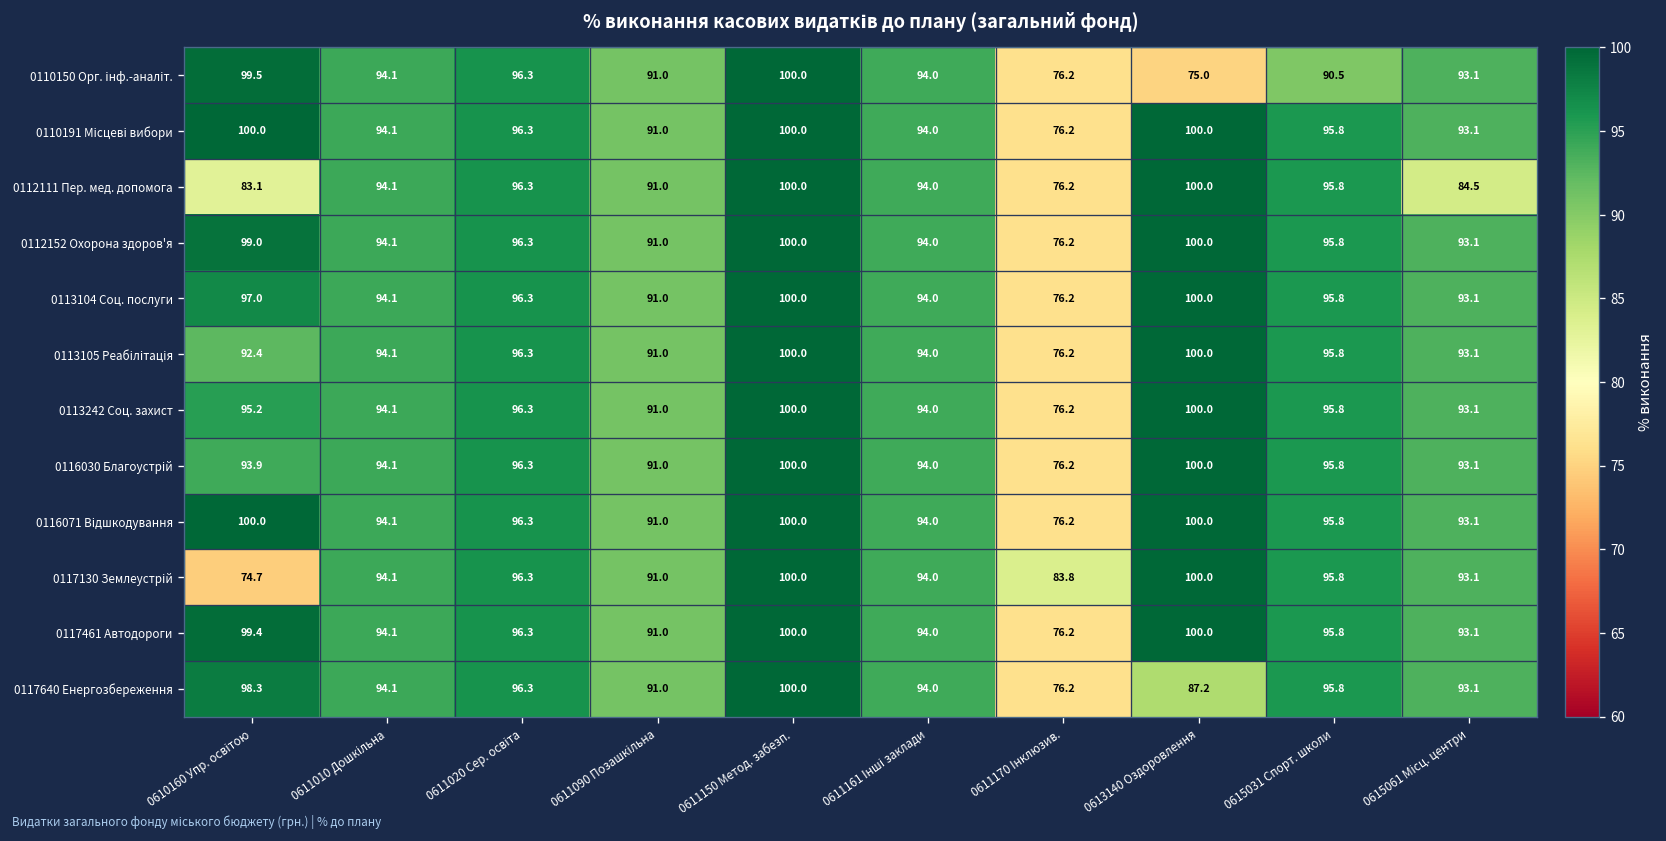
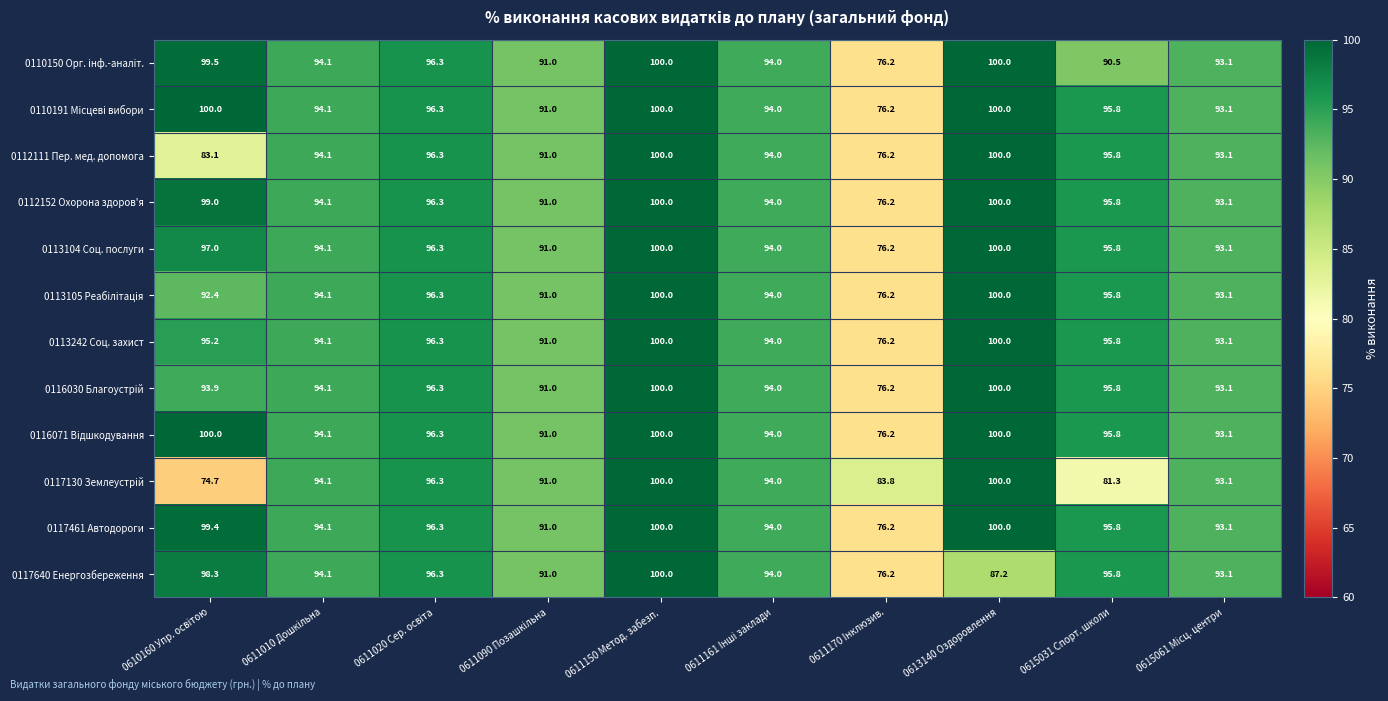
  {
    "0110150 Орг. інф.-аналіт.": {
      "0610160 Упр. освітою": 99.5,
      "0611010 Дошкільна": 94.1,
      "0611020 Сер. освіта": 96.3,
      "0611090 Позашкільна": 91.0,
      "0611150 Метод. забезп.": 100.0,
      "0611161 Інші заклади": 94.0,
      "0611170 Інклюзив.": 76.2,
-     "0613140 Оздоровлення": 75.0,
+     "0613140 Оздоровлення": 100.0,
      "0615031 Спорт. школи": 90.5,
      "0615061 Місц. центри": 93.1
    },
    "0110191 Місцеві вибори": {
      "0610160 Упр. освітою": 100.0,
      "0611010 Дошкільна": 94.1,
      "0611020 Сер. освіта": 96.3,
      "0611090 Позашкільна": 91.0,
      "0611150 Метод. забезп.": 100.0,
      "0611161 Інші заклади": 94.0,
      "0611170 Інклюзив.": 76.2,
      "0613140 Оздоровлення": 100.0,
      "0615031 Спорт. школи": 95.8,
      "0615061 Місц. центри": 93.1
    },
    "0112111 Пер. мед. допомога": {
      "0610160 Упр. освітою": 83.1,
      "0611010 Дошкільна": 94.1,
      "0611020 Сер. освіта": 96.3,
      "0611090 Позашкільна": 91.0,
      "0611150 Метод. забезп.": 100.0,
      "0611161 Інші заклади": 94.0,
      "0611170 Інклюзив.": 76.2,
      "0613140 Оздоровлення": 100.0,
      "0615031 Спорт. школи": 95.8,
-     "0615061 Місц. центри": 84.5
+     "0615061 Місц. центри": 93.1
    },
    "0112152 Охорона здоров'я": {
      "0610160 Упр. освітою": 99.0,
      "0611010 Дошкільна": 94.1,
      "0611020 Сер. освіта": 96.3,
      "0611090 Позашкільна": 91.0,
      "0611150 Метод. забезп.": 100.0,
      "0611161 Інші заклади": 94.0,
      "0611170 Інклюзив.": 76.2,
      "0613140 Оздоровлення": 100.0,
      "0615031 Спорт. школи": 95.8,
      "0615061 Місц. центри": 93.1
    },
    "0113104 Соц. послуги": {
      "0610160 Упр. освітою": 97.0,
      "0611010 Дошкільна": 94.1,
      "0611020 Сер. освіта": 96.3,
      "0611090 Позашкільна": 91.0,
      "0611150 Метод. забезп.": 100.0,
      "0611161 Інші заклади": 94.0,
      "0611170 Інклюзив.": 76.2,
      "0613140 Оздоровлення": 100.0,
      "0615031 Спорт. школи": 95.8,
      "0615061 Місц. центри": 93.1
    },
    "0113105 Реабілітація": {
      "0610160 Упр. освітою": 92.4,
      "0611010 Дошкільна": 94.1,
      "0611020 Сер. освіта": 96.3,
      "0611090 Позашкільна": 91.0,
      "0611150 Метод. забезп.": 100.0,
      "0611161 Інші заклади": 94.0,
      "0611170 Інклюзив.": 76.2,
      "0613140 Оздоровлення": 100.0,
      "0615031 Спорт. школи": 95.8,
      "0615061 Місц. центри": 93.1
    },
    "0113242 Соц. захист": {
      "0610160 Упр. освітою": 95.2,
      "0611010 Дошкільна": 94.1,
      "0611020 Сер. освіта": 96.3,
      "0611090 Позашкільна": 91.0,
      "0611150 Метод. забезп.": 100.0,
      "0611161 Інші заклади": 94.0,
      "0611170 Інклюзив.": 76.2,
      "0613140 Оздоровлення": 100.0,
      "0615031 Спорт. школи": 95.8,
      "0615061 Місц. центри": 93.1
    },
    "0116030 Благоустрій": {
      "0610160 Упр. освітою": 93.9,
      "0611010 Дошкільна": 94.1,
      "0611020 Сер. освіта": 96.3,
      "0611090 Позашкільна": 91.0,
      "0611150 Метод. забезп.": 100.0,
      "0611161 Інші заклади": 94.0,
      "0611170 Інклюзив.": 76.2,
      "0613140 Оздоровлення": 100.0,
      "0615031 Спорт. школи": 95.8,
      "0615061 Місц. центри": 93.1
    },
    "0116071 Відшкодування": {
      "0610160 Упр. освітою": 100.0,
      "0611010 Дошкільна": 94.1,
      "0611020 Сер. освіта": 96.3,
      "0611090 Позашкільна": 91.0,
      "0611150 Метод. забезп.": 100.0,
      "0611161 Інші заклади": 94.0,
      "0611170 Інклюзив.": 76.2,
      "0613140 Оздоровлення": 100.0,
      "0615031 Спорт. школи": 95.8,
      "0615061 Місц. центри": 93.1
    },
    "0117130 Землеустрій": {
      "0610160 Упр. освітою": 74.7,
      "0611010 Дошкільна": 94.1,
      "0611020 Сер. освіта": 96.3,
      "0611090 Позашкільна": 91.0,
      "0611150 Метод. забезп.": 100.0,
      "0611161 Інші заклади": 94.0,
      "0611170 Інклюзив.": 83.8,
      "0613140 Оздоровлення": 100.0,
-     "0615031 Спорт. школи": 95.8,
+     "0615031 Спорт. школи": 81.3,
      "0615061 Місц. центри": 93.1
    },
    "0117461 Автодороги": {
      "0610160 Упр. освітою": 99.4,
      "0611010 Дошкільна": 94.1,
      "0611020 Сер. освіта": 96.3,
      "0611090 Позашкільна": 91.0,
      "0611150 Метод. забезп.": 100.0,
      "0611161 Інші заклади": 94.0,
      "0611170 Інклюзив.": 76.2,
      "0613140 Оздоровлення": 100.0,
      "0615031 Спорт. школи": 95.8,
      "0615061 Місц. центри": 93.1
    },
    "0117640 Енергозбереження": {
      "0610160 Упр. освітою": 98.3,
      "0611010 Дошкільна": 94.1,
      "0611020 Сер. освіта": 96.3,
      "0611090 Позашкільна": 91.0,
      "0611150 Метод. забезп.": 100.0,
      "0611161 Інші заклади": 94.0,
      "0611170 Інклюзив.": 76.2,
      "0613140 Оздоровлення": 87.2,
      "0615031 Спорт. школи": 95.8,
      "0615061 Місц. центри": 93.1
    }
  }
